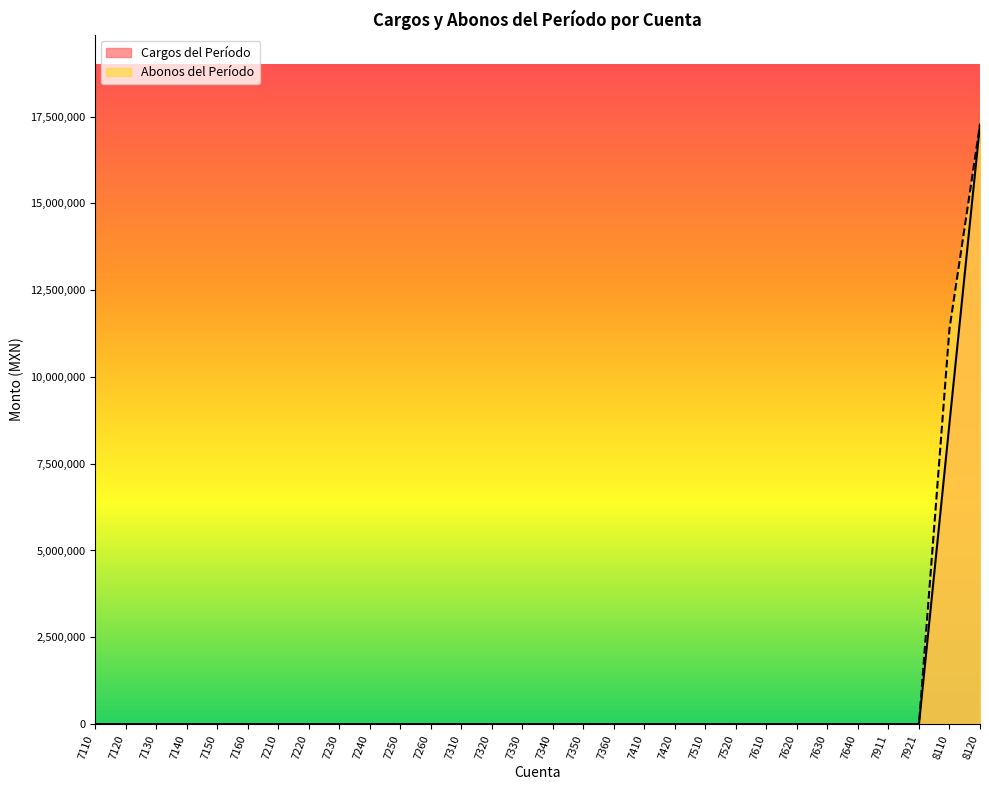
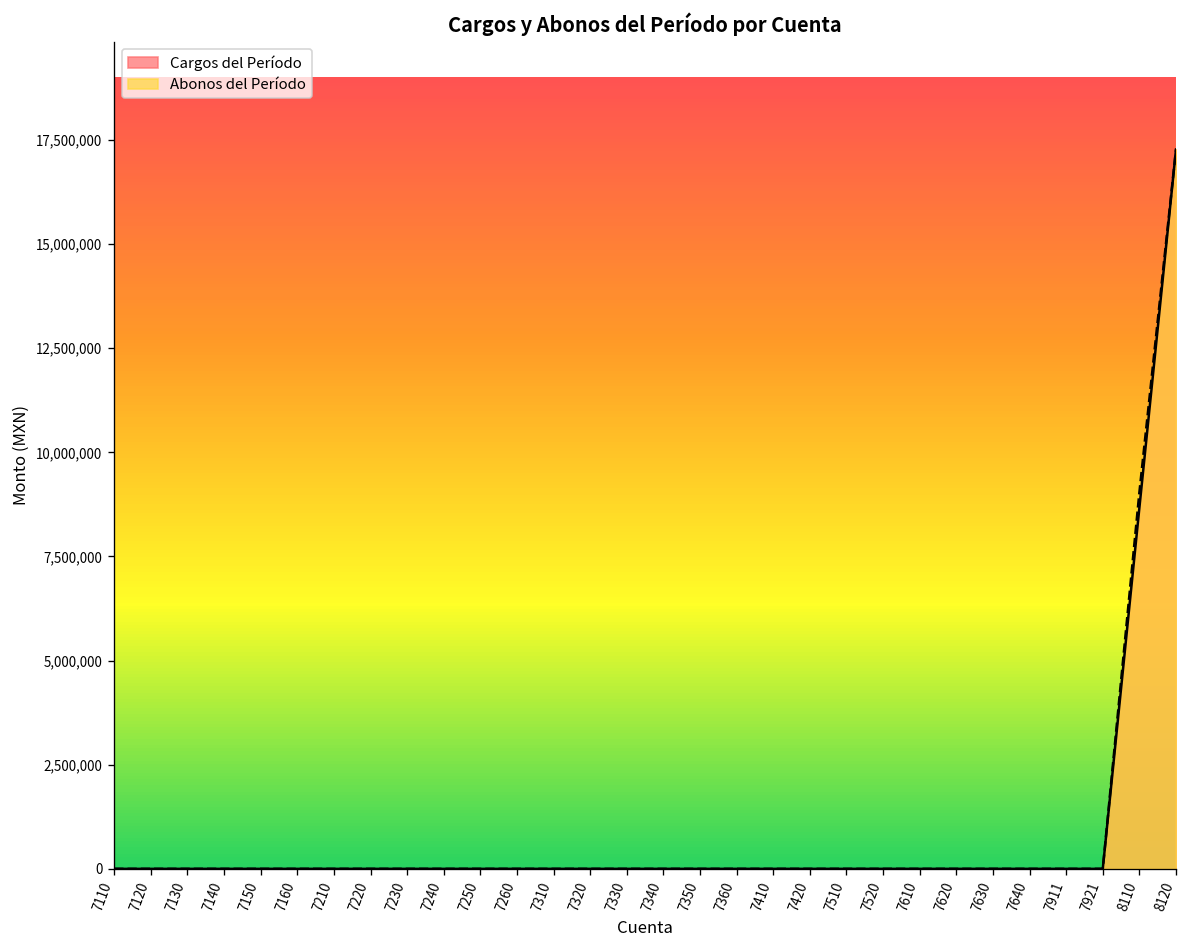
  {
    "Cargos del Período": {
      "8110": "8,700,000"
    },
    "Abonos del Período": {
-     "8110": "11,400,000"
+     "8110": "9,000,000"
    }
  }
